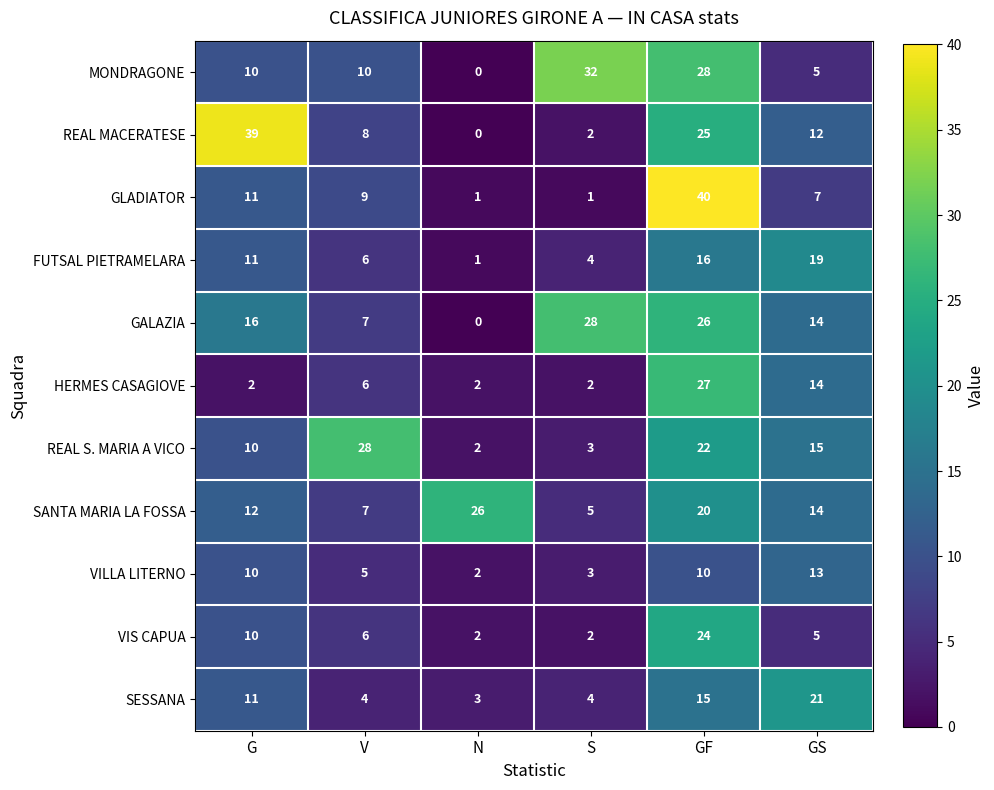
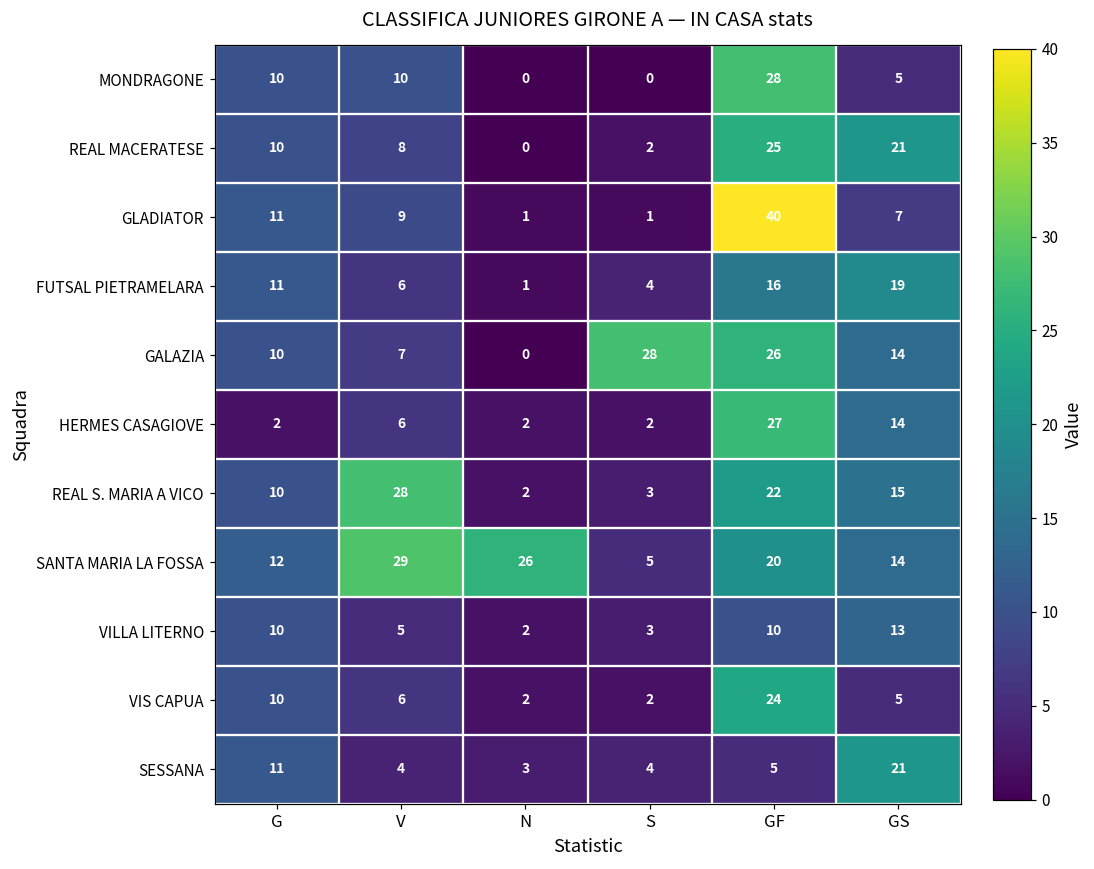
  {
    "MONDRAGONE": {
      "G": 10,
      "V": 10,
      "N": 0,
-     "S": 32,
+     "S": 0,
      "GF": 28,
      "GS": 5
    },
    "REAL MACERATESE": {
-     "G": 39,
+     "G": 10,
      "V": 8,
      "N": 0,
      "S": 2,
      "GF": 25,
-     "GS": 12
+     "GS": 21
    },
    "GLADIATOR": {
      "G": 11,
      "V": 9,
      "N": 1,
      "S": 1,
      "GF": 40,
      "GS": 7
    },
    "FUTSAL PIETRAMELARA": {
      "G": 11,
      "V": 6,
      "N": 1,
      "S": 4,
      "GF": 16,
      "GS": 19
    },
    "GALAZIA": {
-     "G": 16,
+     "G": 10,
      "V": 7,
      "N": 0,
      "S": 28,
      "GF": 26,
      "GS": 14
    },
    "HERMES CASAGIOVE": {
      "G": 2,
      "V": 6,
      "N": 2,
      "S": 2,
      "GF": 27,
      "GS": 14
    },
    "REAL S. MARIA A VICO": {
      "G": 10,
      "V": 28,
      "N": 2,
      "S": 3,
      "GF": 22,
      "GS": 15
    },
    "SANTA MARIA LA FOSSA": {
      "G": 12,
-     "V": 7,
+     "V": 29,
      "N": 26,
      "S": 5,
      "GF": 20,
      "GS": 14
    },
    "VILLA LITERNO": {
      "G": 10,
      "V": 5,
      "N": 2,
      "S": 3,
      "GF": 10,
      "GS": 13
    },
    "VIS CAPUA": {
      "G": 10,
      "V": 6,
      "N": 2,
      "S": 2,
      "GF": 24,
      "GS": 5
    },
    "SESSANA": {
      "G": 11,
      "V": 4,
      "N": 3,
      "S": 4,
-     "GF": 15,
+     "GF": 5,
      "GS": 21
    }
  }
